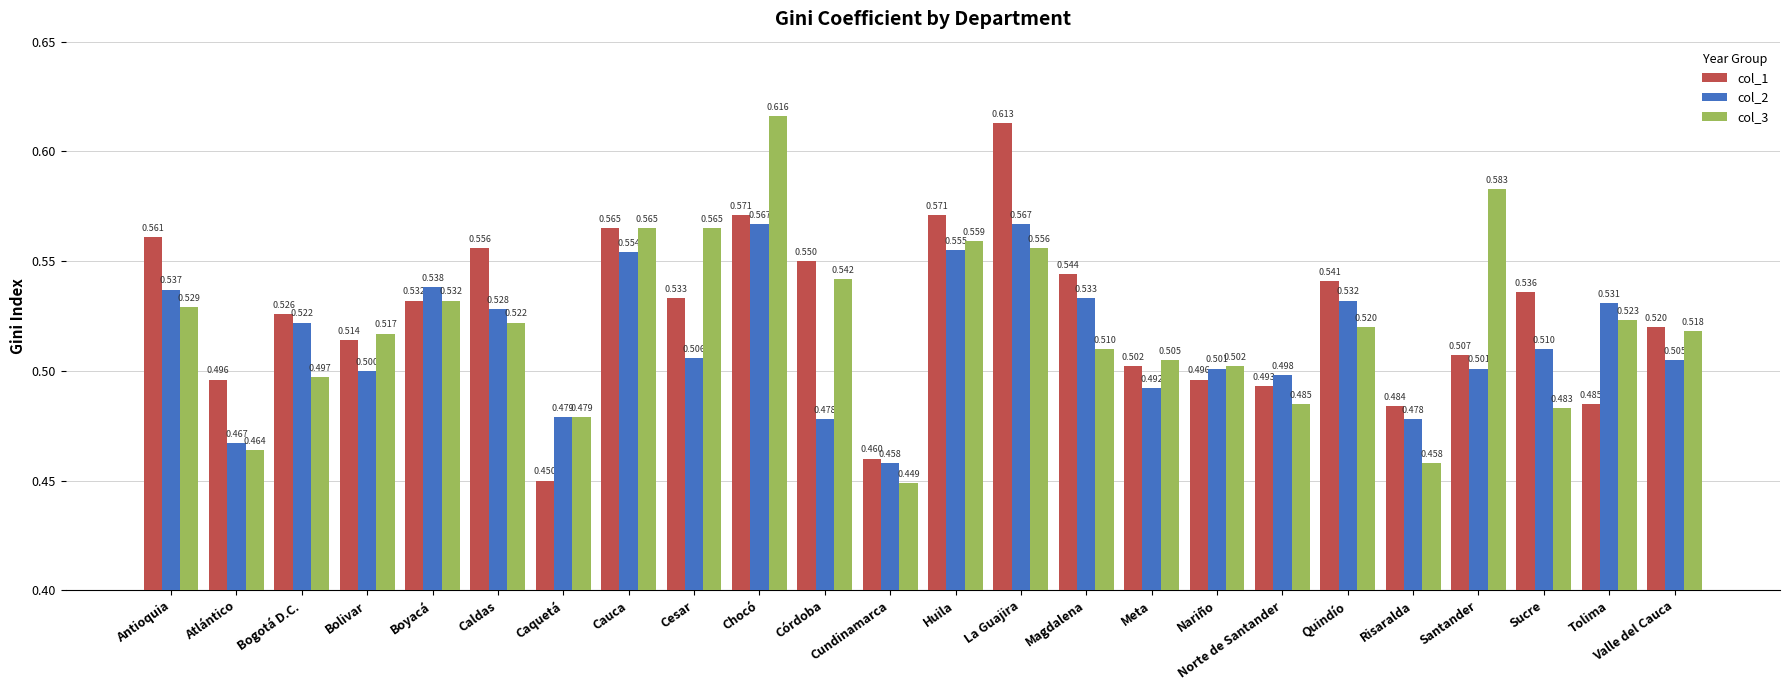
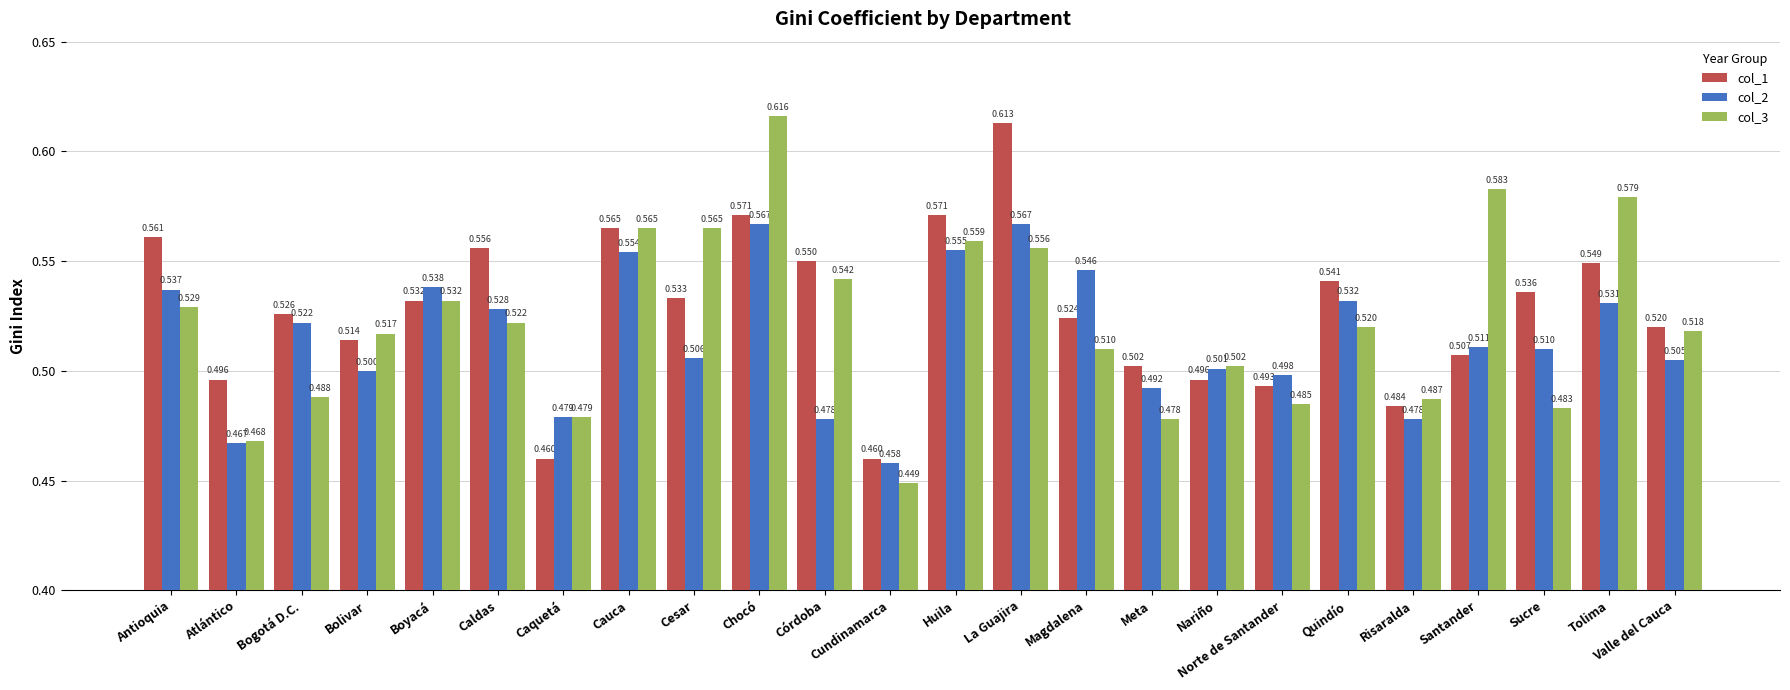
  {
    "col_1": {
      "Antioquia": 0.561,
      "Atlántico": 0.496,
      "Bogotá D.C.": 0.526,
      "Bolivar": 0.514,
      "Boyacá": 0.532,
      "Caldas": 0.556,
-     "Caquetá": 0.450,
+     "Caquetá": 0.460,
      "Cauca": 0.565,
      "Cesar": 0.533,
      "Chocó": 0.571,
      "Córdoba": 0.550,
      "Cundinamarca": 0.460,
      "Huila": 0.571,
      "La Guajira": 0.613,
-     "Magdalena": 0.544,
+     "Magdalena": 0.524,
      "Meta": 0.502,
      "Nariño": 0.496,
      "Norte de Santander": 0.493,
      "Quindío": 0.541,
      "Risaralda": 0.484,
      "Santander": 0.507,
      "Sucre": 0.536,
-     "Tolima": 0.485,
+     "Tolima": 0.549,
      "Valle del Cauca": 0.520
    },
    "col_2": {
      "Antioquia": 0.537,
      "Atlántico": 0.467,
      "Bogotá D.C.": 0.522,
      "Bolivar": 0.500,
      "Boyacá": 0.538,
      "Caldas": 0.528,
      "Cauca": 0.554,
      "Cesar": 0.506,
      "Chocó": 0.567,
      "Córdoba": 0.478,
      "Cundinamarca": 0.458,
      "Huila": 0.555,
      "La Guajira": 0.567,
-     "Magdalena": 0.533,
+     "Magdalena": 0.546,
      "Meta": 0.492,
      "Norte de Santander": 0.498,
      "Quindío": 0.532,
      "Risaralda": 0.478,
-     "Santander": 0.501,
+     "Santander": 0.511,
      "Sucre": 0.510,
      "Tolima": 0.531,
      "Valle del Cauca": 0.505
    },
    "col_3": {
      "Antioquia": 0.529,
-     "Atlántico": 0.464,
-     "Bogotá D.C.": 0.497,
+     "Atlántico": 0.468,
+     "Bogotá D.C.": 0.488,
      "Bolivar": 0.517,
      "Boyacá": 0.532,
      "Caldas": 0.522,
      "Cauca": 0.565,
      "Cesar": 0.565,
      "Chocó": 0.616,
      "Córdoba": 0.542,
      "Cundinamarca": 0.449,
      "Huila": 0.559,
      "La Guajira": 0.556,
      "Magdalena": 0.510,
-     "Meta": 0.505,
+     "Meta": 0.478,
      "Norte de Santander": 0.485,
      "Quindío": 0.520,
-     "Risaralda": 0.458,
+     "Risaralda": 0.487,
      "Santander": 0.583,
      "Sucre": 0.483,
-     "Tolima": 0.523,
+     "Tolima": 0.579,
      "Valle del Cauca": 0.518
    }
  }
